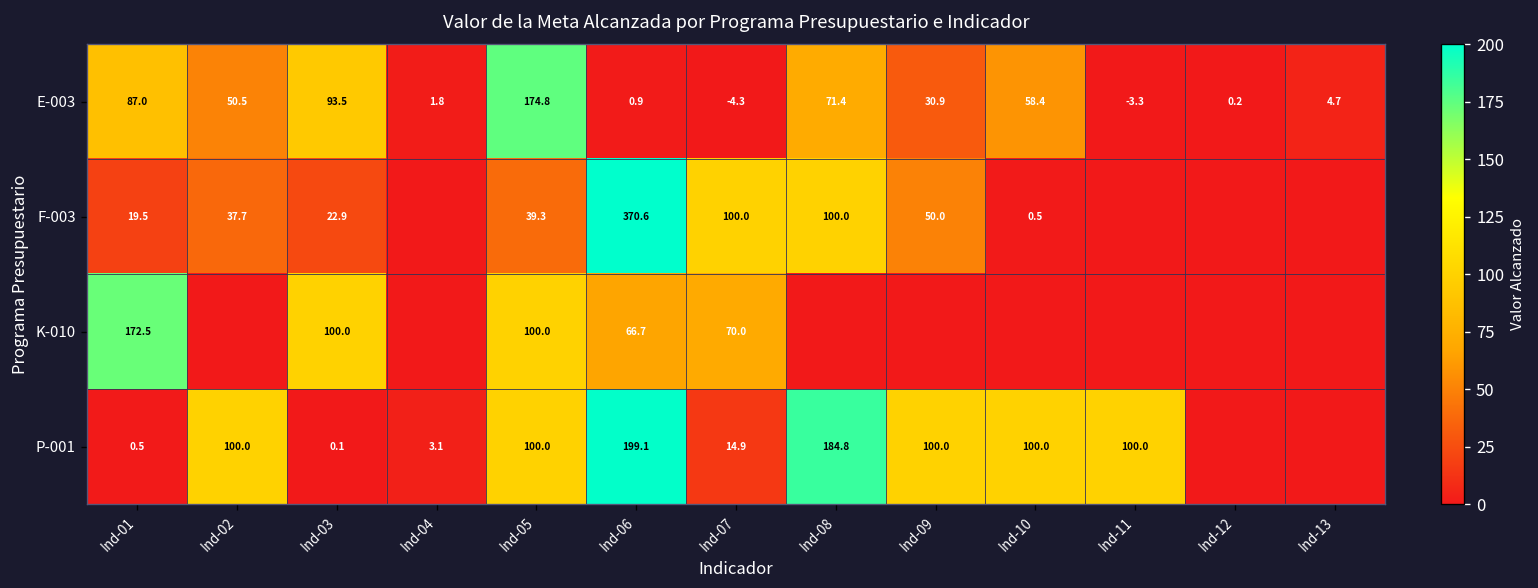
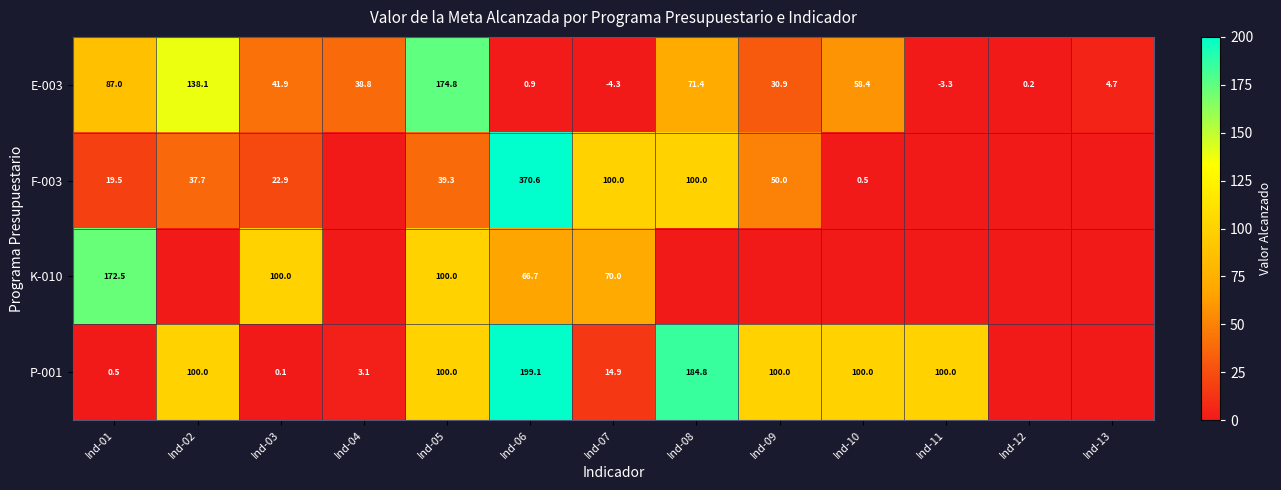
  {
    "E-003": {
      "Ind-01": 87.0,
-     "Ind-02": 50.5,
-     "Ind-03": 93.5,
-     "Ind-04": 1.8,
+     "Ind-02": 138.1,
+     "Ind-03": 41.9,
+     "Ind-04": 38.8,
      "Ind-05": 174.8,
      "Ind-06": 0.9,
      "Ind-07": -4.3,
      "Ind-08": 71.4,
      "Ind-09": 30.9,
      "Ind-10": 58.4,
      "Ind-11": -3.3,
      "Ind-12": 0.2,
      "Ind-13": 4.7
    },
    "F-003": {
      "Ind-01": 19.5,
      "Ind-02": 37.7,
      "Ind-03": 22.9,
      "Ind-05": 39.3,
      "Ind-06": 370.6,
      "Ind-07": 100.0,
      "Ind-08": 100.0,
      "Ind-09": 50.0,
      "Ind-10": 0.5
    },
    "K-010": {
      "Ind-01": 172.5,
      "Ind-03": 100.0,
      "Ind-05": 100.0,
      "Ind-06": 66.7,
      "Ind-07": 70.0
    },
    "P-001": {
      "Ind-01": 0.5,
      "Ind-02": 100.0,
      "Ind-03": 0.1,
      "Ind-04": 3.1,
      "Ind-05": 100.0,
      "Ind-06": 199.1,
      "Ind-07": 14.9,
      "Ind-08": 184.8,
      "Ind-09": 100.0,
      "Ind-10": 100.0,
      "Ind-11": 100.0
    }
  }
